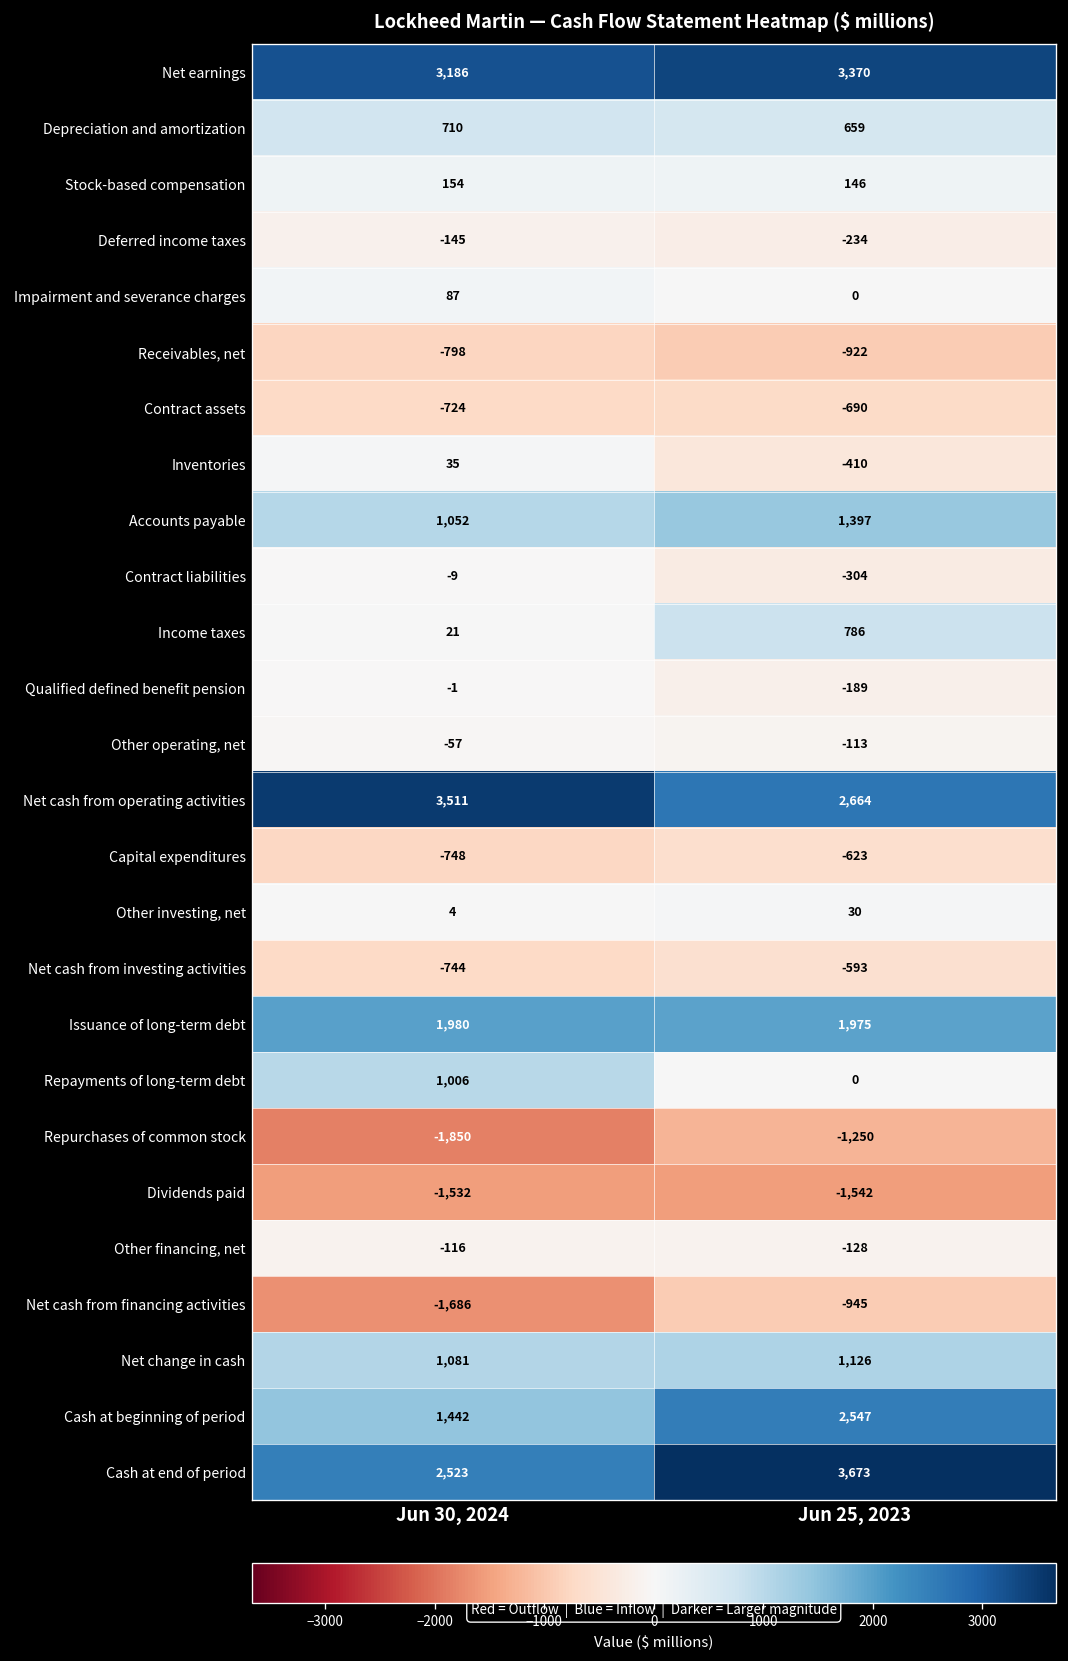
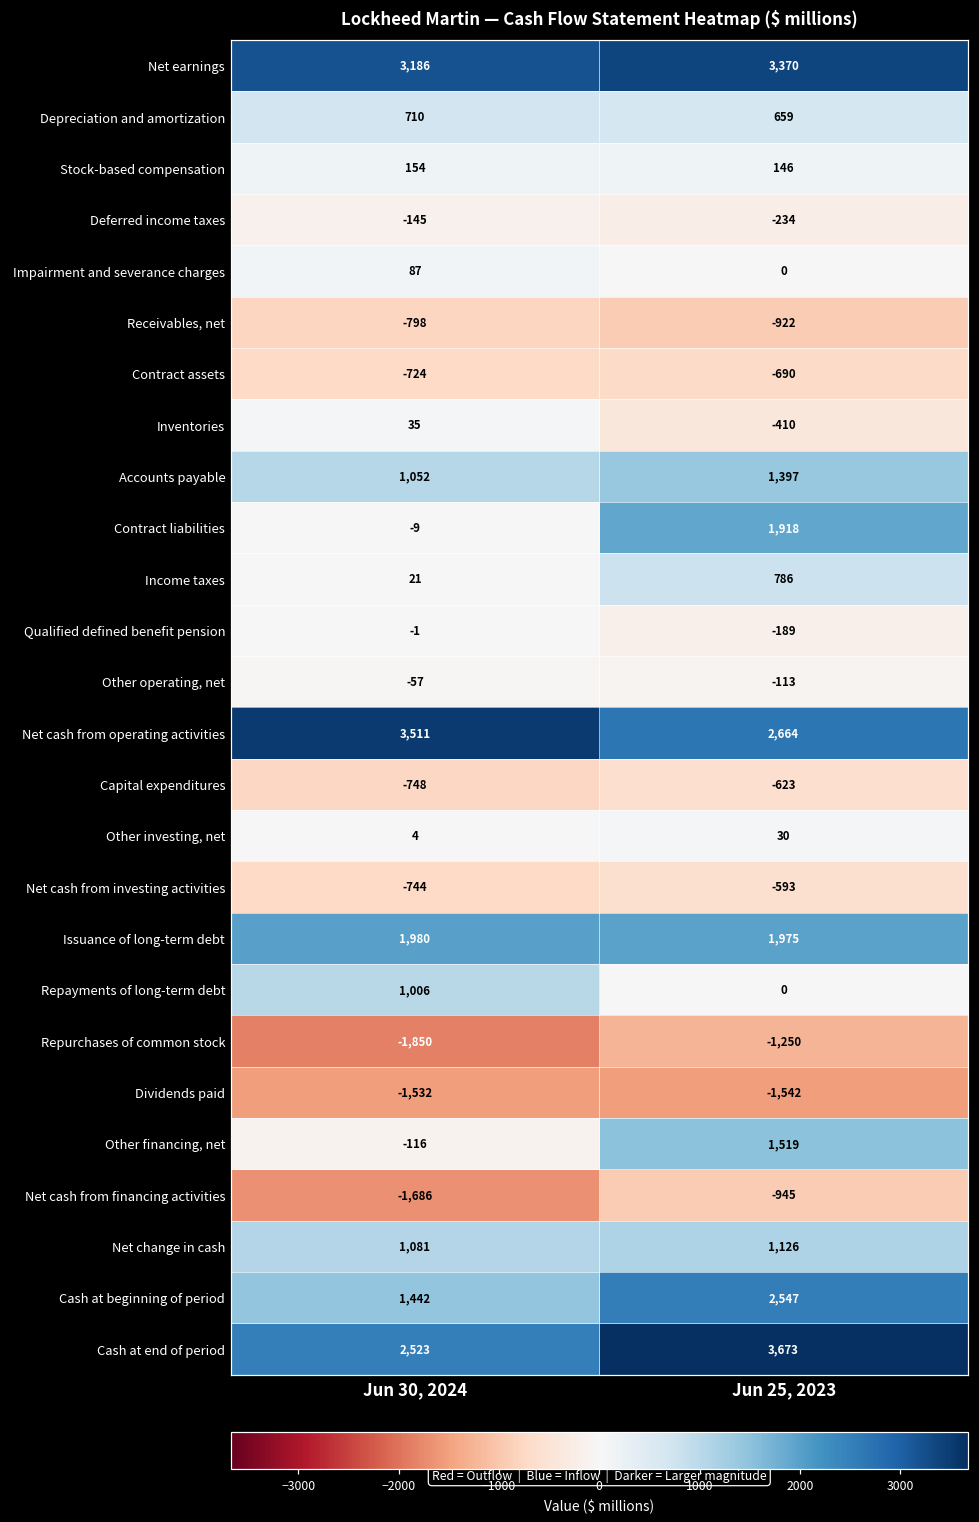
  {
    "Net earnings": {
      "Jun 30, 2024": "3,186",
      "Jun 25, 2023": "3,370"
    },
    "Depreciation and amortization": {
      "Jun 30, 2024": "710",
      "Jun 25, 2023": "659"
    },
    "Stock-based compensation": {
      "Jun 30, 2024": "154",
      "Jun 25, 2023": "146"
    },
    "Deferred income taxes": {
      "Jun 30, 2024": "-145",
      "Jun 25, 2023": "-234"
    },
    "Impairment and severance charges": {
      "Jun 30, 2024": "87",
      "Jun 25, 2023": "0"
    },
    "Receivables, net": {
      "Jun 30, 2024": "-798",
      "Jun 25, 2023": "-922"
    },
    "Contract assets": {
      "Jun 30, 2024": "-724",
      "Jun 25, 2023": "-690"
    },
    "Inventories": {
      "Jun 30, 2024": "35",
      "Jun 25, 2023": "-410"
    },
    "Accounts payable": {
      "Jun 30, 2024": "1,052",
      "Jun 25, 2023": "1,397"
    },
    "Contract liabilities": {
      "Jun 30, 2024": "-9",
-     "Jun 25, 2023": "-304"
+     "Jun 25, 2023": "1,918"
    },
    "Income taxes": {
      "Jun 30, 2024": "21",
      "Jun 25, 2023": "786"
    },
    "Qualified defined benefit pension": {
      "Jun 30, 2024": "-1",
      "Jun 25, 2023": "-189"
    },
    "Other operating, net": {
      "Jun 30, 2024": "-57",
      "Jun 25, 2023": "-113"
    },
    "Net cash from operating activities": {
      "Jun 30, 2024": "3,511",
      "Jun 25, 2023": "2,664"
    },
    "Capital expenditures": {
      "Jun 30, 2024": "-748",
      "Jun 25, 2023": "-623"
    },
    "Other investing, net": {
      "Jun 30, 2024": "4",
      "Jun 25, 2023": "30"
    },
    "Net cash from investing activities": {
      "Jun 30, 2024": "-744",
      "Jun 25, 2023": "-593"
    },
    "Issuance of long-term debt": {
      "Jun 30, 2024": "1,980",
      "Jun 25, 2023": "1,975"
    },
    "Repayments of long-term debt": {
      "Jun 30, 2024": "1,006",
      "Jun 25, 2023": "0"
    },
    "Repurchases of common stock": {
      "Jun 30, 2024": "-1,850",
      "Jun 25, 2023": "-1,250"
    },
    "Dividends paid": {
      "Jun 30, 2024": "-1,532",
      "Jun 25, 2023": "-1,542"
    },
    "Other financing, net": {
      "Jun 30, 2024": "-116",
-     "Jun 25, 2023": "-128"
+     "Jun 25, 2023": "1,519"
    },
    "Net cash from financing activities": {
      "Jun 30, 2024": "-1,686",
      "Jun 25, 2023": "-945"
    },
    "Net change in cash": {
      "Jun 30, 2024": "1,081",
      "Jun 25, 2023": "1,126"
    },
    "Cash at beginning of period": {
      "Jun 30, 2024": "1,442",
      "Jun 25, 2023": "2,547"
    },
    "Cash at end of period": {
      "Jun 30, 2024": "2,523",
      "Jun 25, 2023": "3,673"
    }
  }
